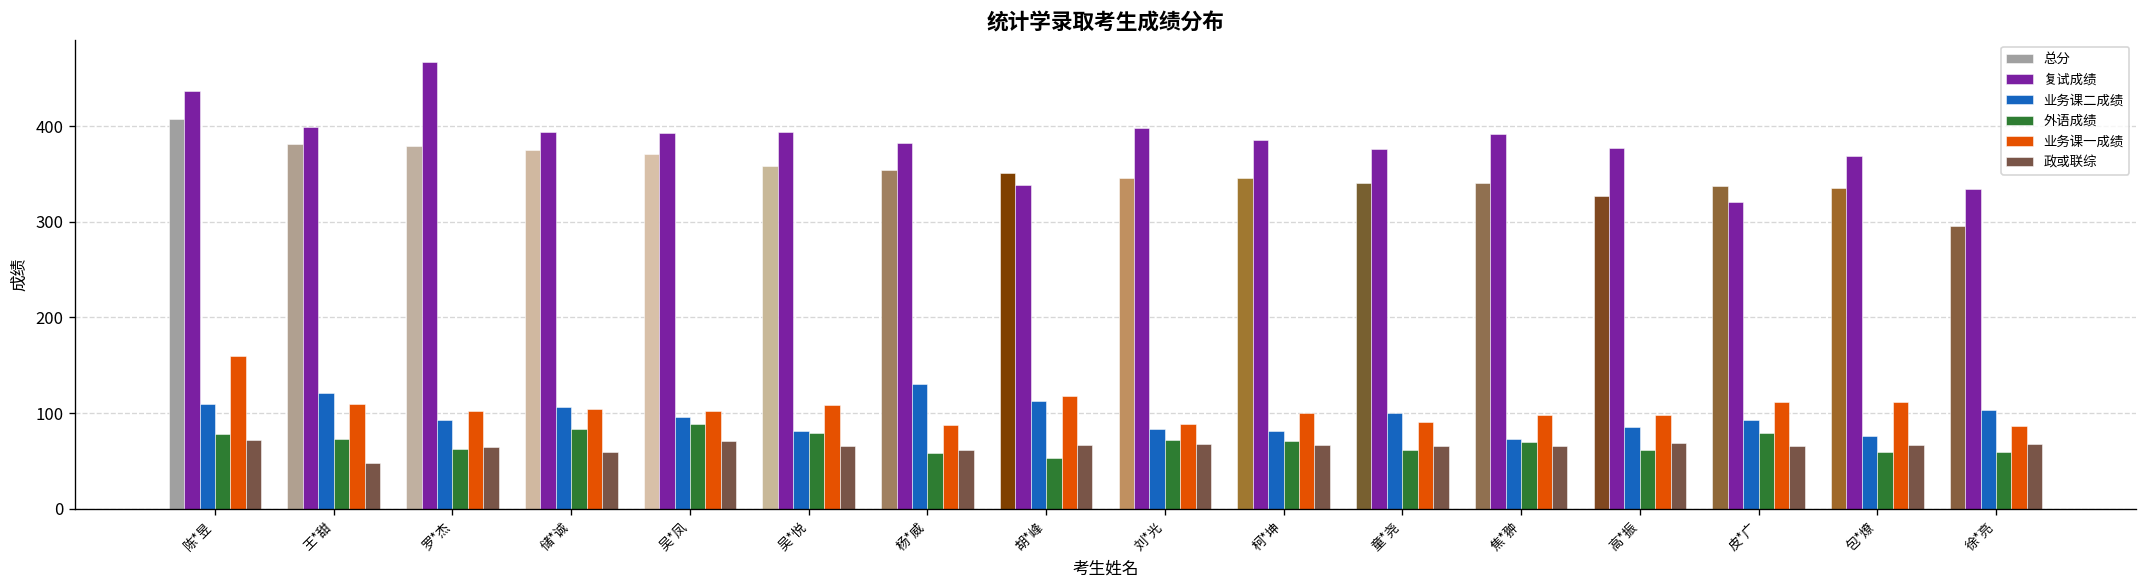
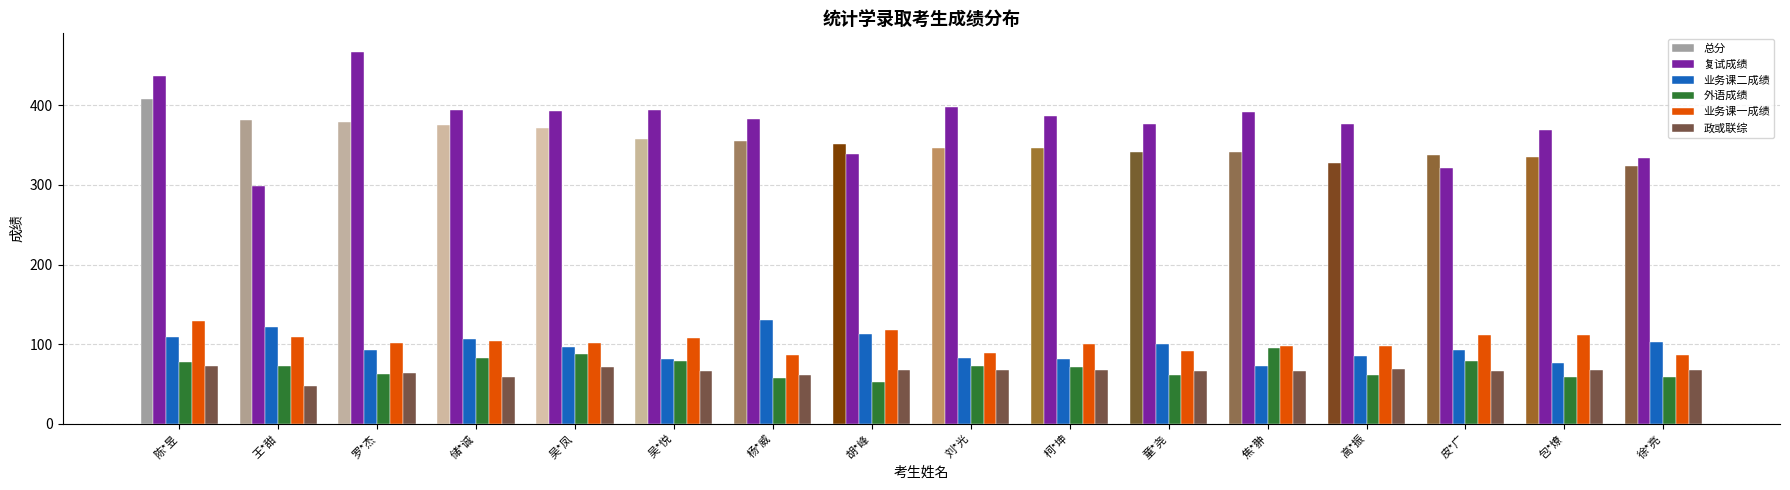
  {
    "总分": {
      "陈*昱": 410,
      "王*甜": 380,
      "罗*杰": 380,
      "储*诚": 380,
      "吴*凤": 370,
      "吴*悦": 360,
      "杨*威": 350,
      "胡*峰": 350,
      "刘*光": 350,
      "柯*坤": 350,
      "童*尧": 340,
      "焦*翀": 340,
      "高*振": 330,
      "皮*广": 340,
      "包*燎": 340,
-     "徐*亮": 300
+     "徐*亮": 320
    },
    "复试成绩": {
      "陈*昱": 440,
-     "王*甜": 400,
+     "王*甜": 300,
      "罗*杰": 470,
      "储*诚": 390,
      "吴*凤": 390,
      "吴*悦": 390,
      "杨*威": 380,
      "胡*峰": 340,
      "刘*光": 400,
      "柯*坤": 390,
      "童*尧": 380,
      "焦*翀": 390,
      "高*振": 380,
      "皮*广": 320,
      "包*燎": 370,
      "徐*亮": 330
    },
    "业务课二成绩": {
      "陈*昱": 110,
      "王*甜": 120,
      "罗*杰": 90,
      "储*诚": 110,
      "吴*凤": 100,
      "吴*悦": 80,
      "杨*威": 130,
      "胡*峰": 110,
      "刘*光": 80,
      "柯*坤": 80,
      "童*尧": 100,
      "焦*翀": 70,
      "高*振": 90,
      "皮*广": 90,
      "包*燎": 80,
      "徐*亮": 100
    },
    "外语成绩": {
      "陈*昱": 80,
      "王*甜": 70,
      "罗*杰": 60,
      "储*诚": 80,
      "吴*凤": 90,
      "吴*悦": 80,
      "杨*威": 60,
      "胡*峰": 50,
      "刘*光": 70,
      "柯*坤": 70,
      "童*尧": 60,
-     "焦*翀": 70,
+     "焦*翀": 100,
      "高*振": 60,
      "皮*广": 80,
      "包*燎": 60,
      "徐*亮": 60
    },
    "业务课一成绩": {
-     "陈*昱": 160,
+     "陈*昱": 130,
      "王*甜": 110,
      "罗*杰": 100,
      "储*诚": 100,
      "吴*凤": 100,
      "吴*悦": 110,
      "杨*威": 90,
      "胡*峰": 120,
      "刘*光": 90,
      "柯*坤": 100,
      "童*尧": 90,
      "焦*翀": 100,
      "高*振": 100,
      "皮*广": 110,
      "包*燎": 110,
      "徐*亮": 90
    },
    "政或联综": {
      "陈*昱": 70,
      "王*甜": 50,
      "罗*杰": 60,
      "储*诚": 60,
      "吴*凤": 70,
      "吴*悦": 70,
      "杨*威": 60,
      "胡*峰": 70,
      "刘*光": 70,
      "柯*坤": 70,
      "童*尧": 70,
      "焦*翀": 70,
      "高*振": 70,
      "皮*广": 70,
      "包*燎": 70,
      "徐*亮": 70
    }
  }
